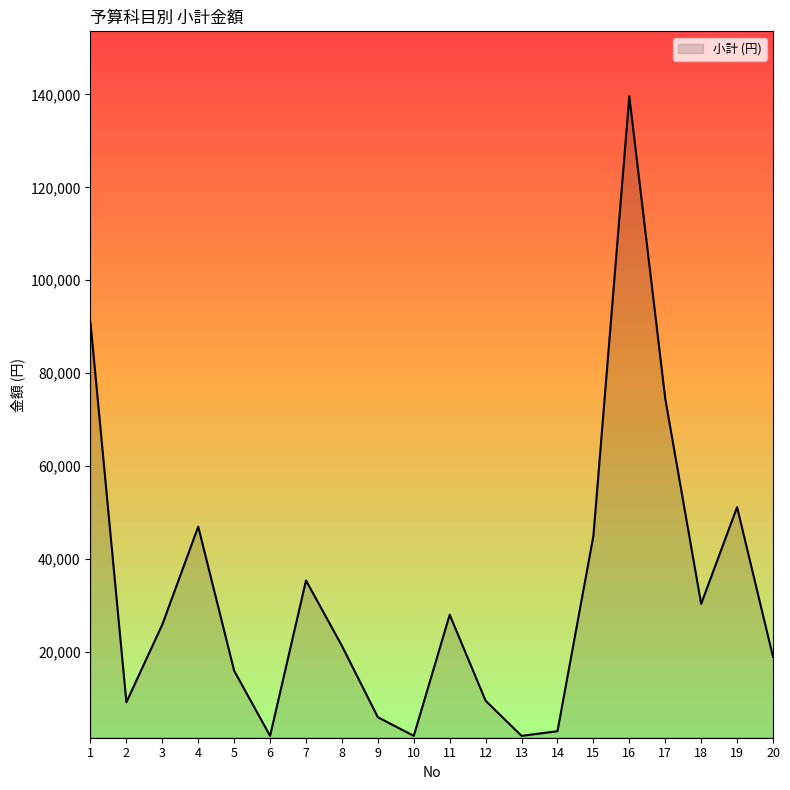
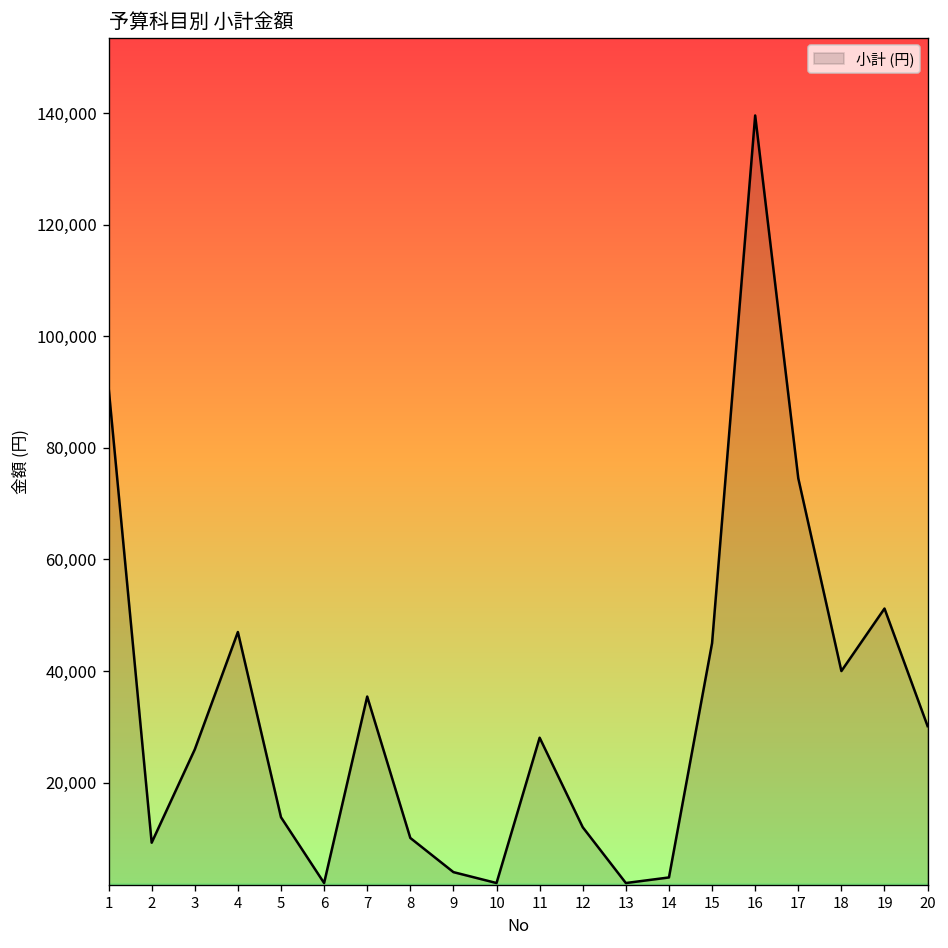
  {
    "1": "91,000",
    "2": "9,000",
    "3": "26,000",
    "4": "47,000",
-   "5": "16,000",
+   "5": "14,000",
    "6": "2,000",
    "7": "35,000",
-   "8": "21,000",
-   "9": "6,000",
+   "8": "10,000",
+   "9": "4,000",
    "10": "2,000",
    "11": "28,000",
-   "12": "10,000",
+   "12": "12,000",
    "13": "2,000",
    "14": "3,000",
    "15": "45,000",
    "16": "140,000",
    "17": "75,000",
-   "18": "30,000",
+   "18": "40,000",
    "19": "51,000",
-   "20": "19,000"
+   "20": "30,000"
  }
